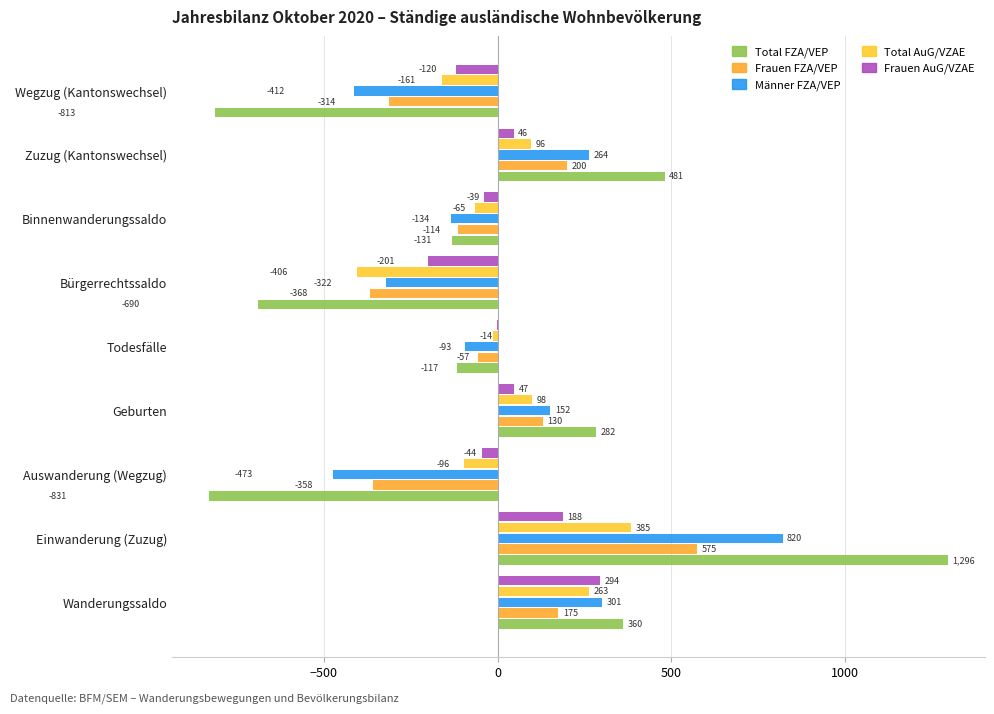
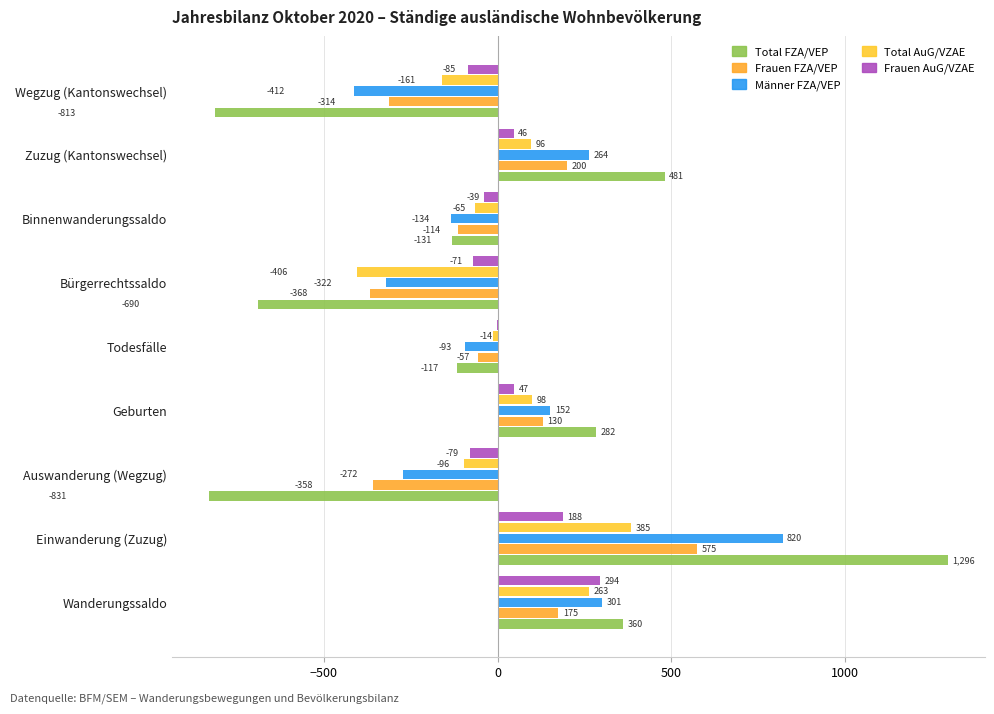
  {
    "Total FZA/VEP": {
      "Zuzug (Kantonswechsel)": "481",
      "Binnenwanderungssaldo": "-131",
      "Todesfälle": "-117",
      "Geburten": "282",
      "Einwanderung (Zuzug)": "1,296",
      "Wanderungssaldo": "360"
    },
    "Männer FZA/VEP": {
      "Zuzug (Kantonswechsel)": "264",
      "Binnenwanderungssaldo": "-134",
      "Todesfälle": "-93",
      "Geburten": "152",
-     "Auswanderung (Wegzug)": "-473",
+     "Auswanderung (Wegzug)": "-272",
      "Einwanderung (Zuzug)": "820",
      "Wanderungssaldo": "301"
    },
    "Frauen AuG/VZAE": {
-     "Wegzug (Kantonswechsel)": "-120",
+     "Wegzug (Kantonswechsel)": "-85",
      "Zuzug (Kantonswechsel)": "46",
      "Binnenwanderungssaldo": "-39",
-     "Bürgerrechtssaldo": "-201",
+     "Bürgerrechtssaldo": "-71",
      "Geburten": "47",
-     "Auswanderung (Wegzug)": "-44",
+     "Auswanderung (Wegzug)": "-79",
      "Einwanderung (Zuzug)": "188",
      "Wanderungssaldo": "294"
    }
  }
